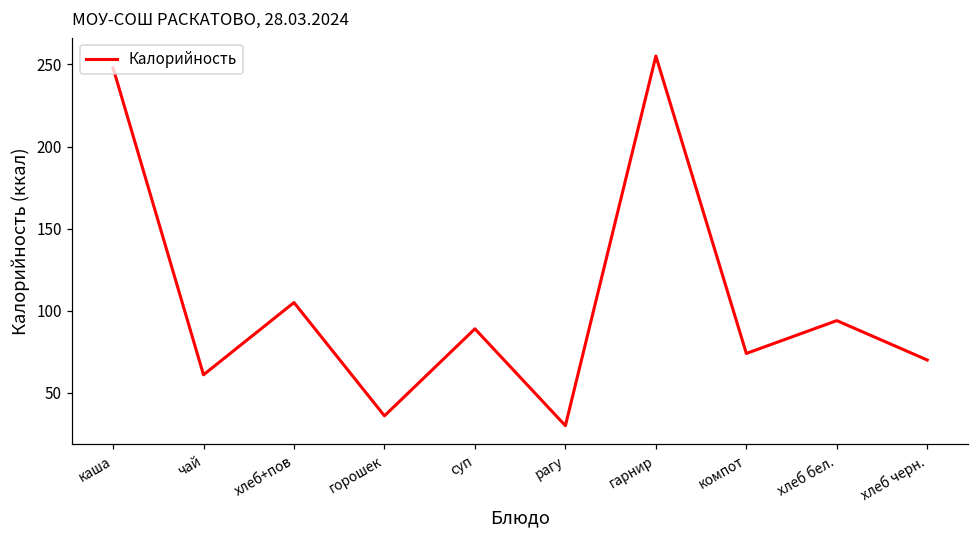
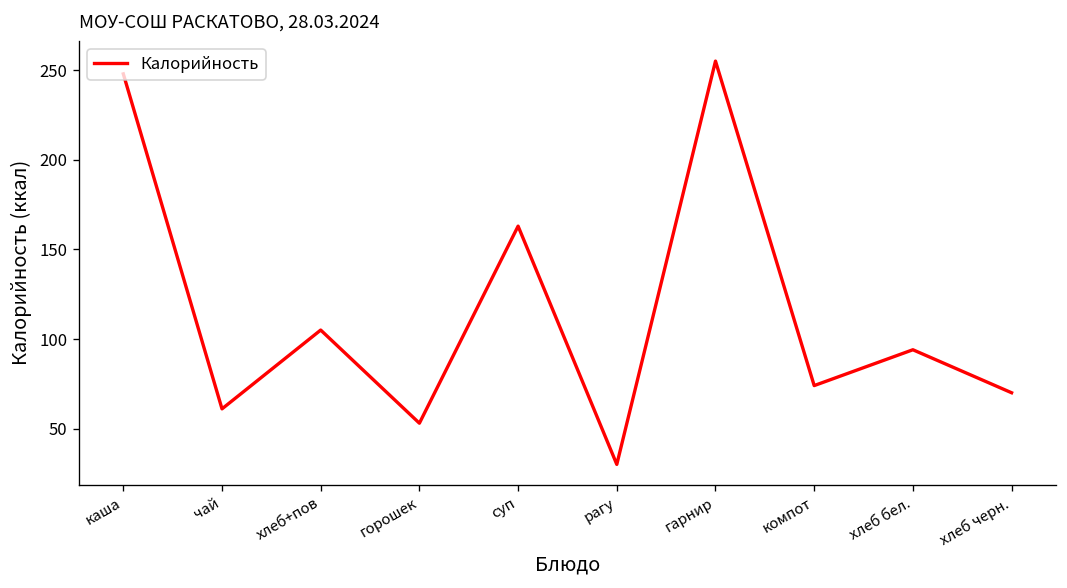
  {
    "чай": 61,
    "хлеб+пов": 105,
-   "горошек": 36,
-   "суп": 89,
+   "горошек": 53,
+   "суп": 163,
    "рагу": 30,
    "гарнир": 255,
    "компот": 74,
    "хлеб бел.": 94,
    "хлеб черн.": 70
  }
